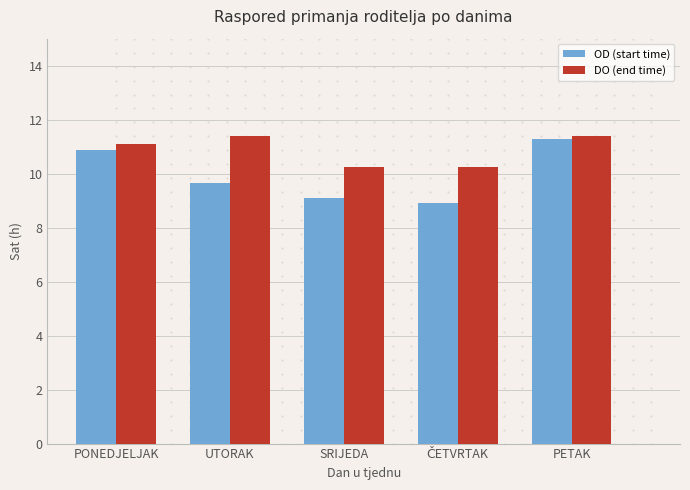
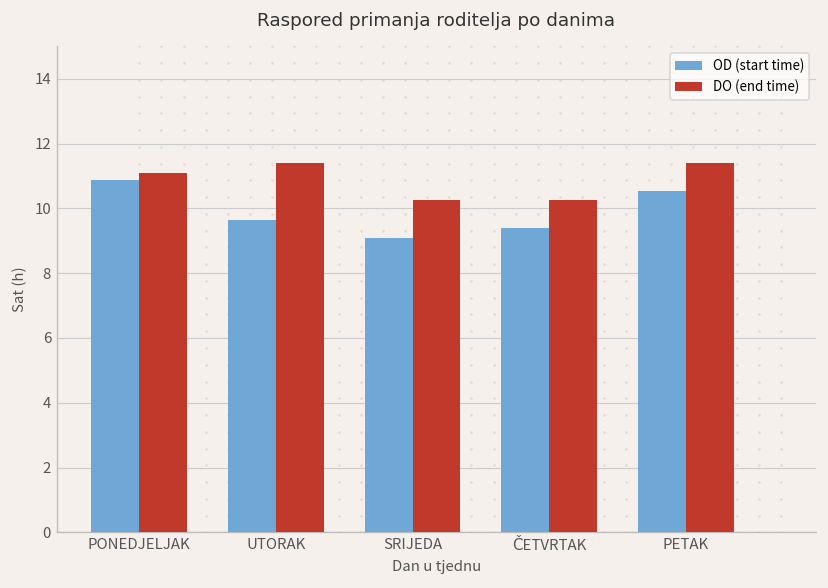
  {
    "OD (start time)": {
      "PONEDJELJAK": 10.9,
      "UTORAK": 9.7,
      "SRIJEDA": 9.1,
-     "ČETVRTAK": 8.9,
-     "PETAK": 11.3
+     "ČETVRTAK": 9.4,
+     "PETAK": 10.6
    },
    "DO (end time)": {
      "PONEDJELJAK": 11.1,
      "UTORAK": 11.4,
      "SRIJEDA": 10.3,
      "ČETVRTAK": 10.3,
      "PETAK": 11.4
    }
  }
